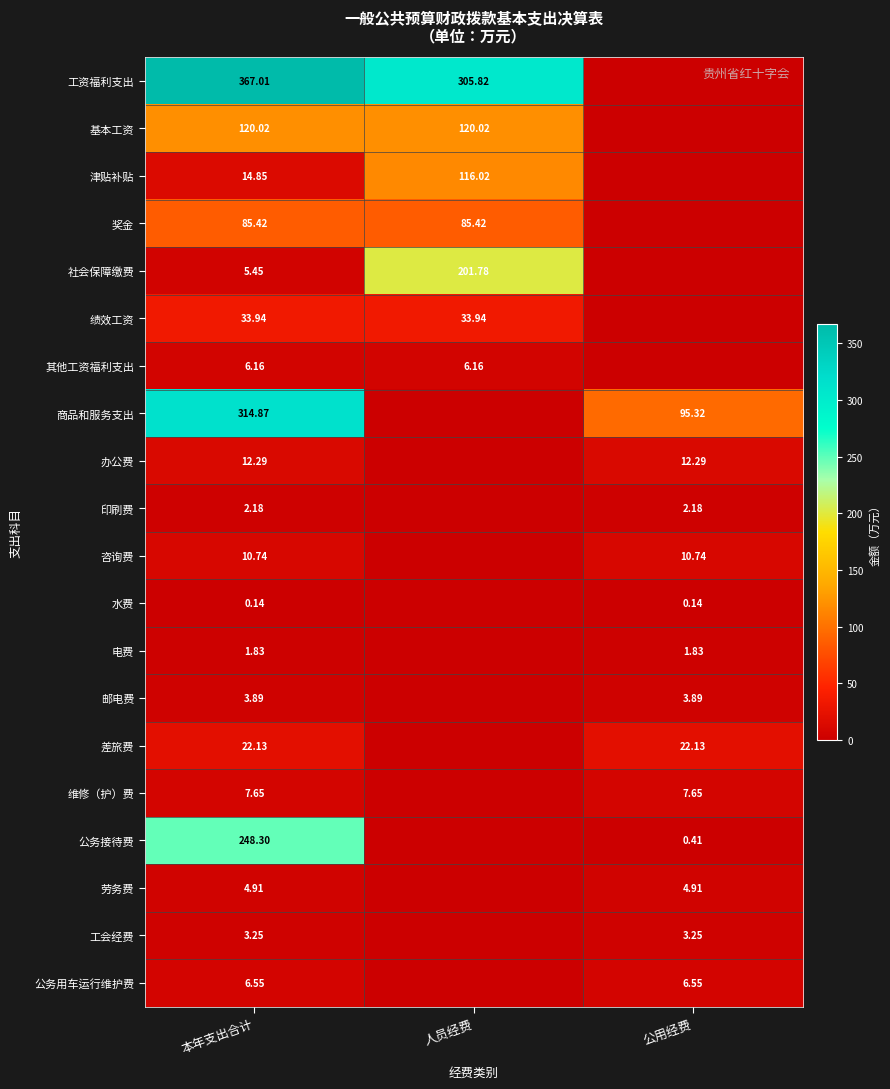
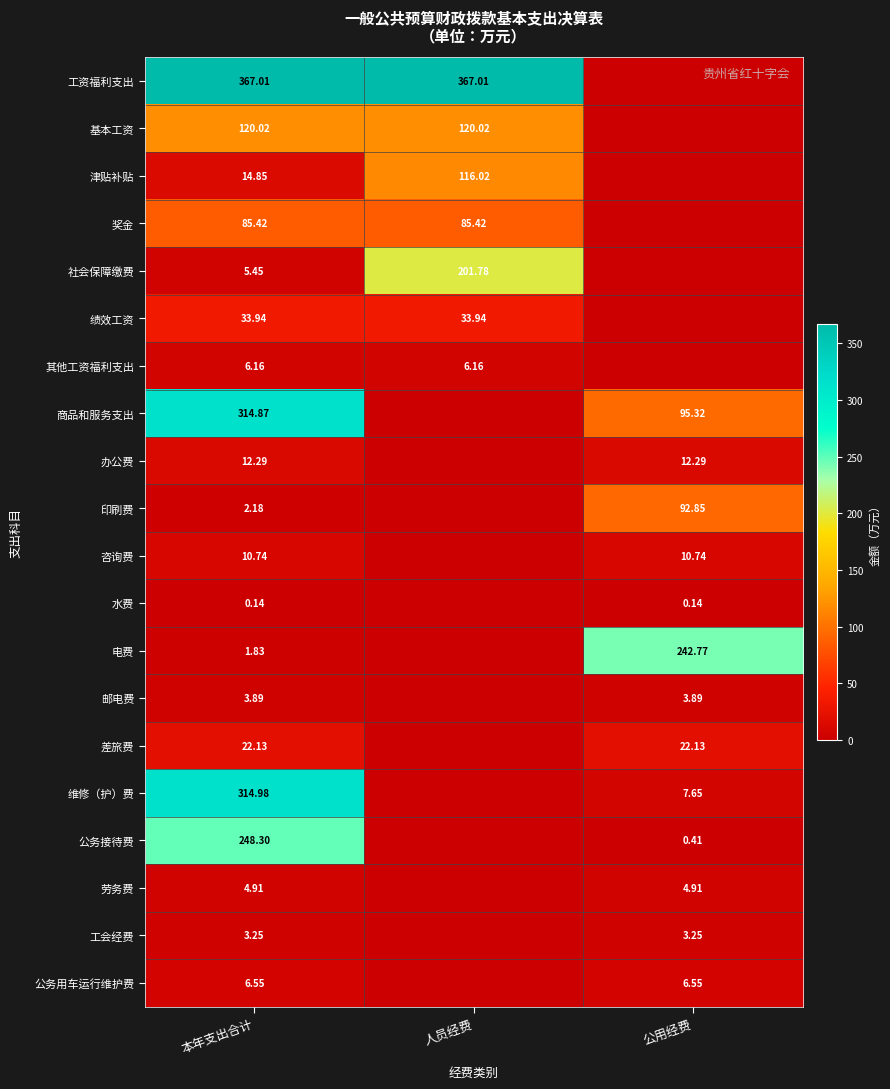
  {
    "工资福利支出": {
      "本年支出合计": 367.01,
-     "人员经费": 305.82
+     "人员经费": 367.01
    },
    "基本工资": {
      "本年支出合计": 120.02,
      "人员经费": 120.02
    },
    "津贴补贴": {
      "本年支出合计": 14.85,
      "人员经费": 116.02
    },
    "奖金": {
      "本年支出合计": 85.42,
      "人员经费": 85.42
    },
    "社会保障缴费": {
      "本年支出合计": 5.45,
      "人员经费": 201.78
    },
    "绩效工资": {
      "本年支出合计": 33.94,
      "人员经费": 33.94
    },
    "其他工资福利支出": {
      "本年支出合计": 6.16,
      "人员经费": 6.16
    },
    "商品和服务支出": {
      "本年支出合计": 314.87,
      "公用经费": 95.32
    },
    "办公费": {
      "本年支出合计": 12.29,
      "公用经费": 12.29
    },
    "印刷费": {
      "本年支出合计": 2.18,
-     "公用经费": 2.18
+     "公用经费": 92.85
    },
    "咨询费": {
      "本年支出合计": 10.74,
      "公用经费": 10.74
    },
    "水费": {
      "本年支出合计": 0.14,
      "公用经费": 0.14
    },
    "电费": {
      "本年支出合计": 1.83,
-     "公用经费": 1.83
+     "公用经费": 242.77
    },
    "邮电费": {
      "本年支出合计": 3.89,
      "公用经费": 3.89
    },
    "差旅费": {
      "本年支出合计": 22.13,
      "公用经费": 22.13
    },
    "维修（护）费": {
-     "本年支出合计": 7.65,
+     "本年支出合计": 314.98,
      "公用经费": 7.65
    },
    "公务接待费": {
      "本年支出合计": 248.30,
      "公用经费": 0.41
    },
    "劳务费": {
      "本年支出合计": 4.91,
      "公用经费": 4.91
    },
    "工会经费": {
      "本年支出合计": 3.25,
      "公用经费": 3.25
    },
    "公务用车运行维护费": {
      "本年支出合计": 6.55,
      "公用经费": 6.55
    }
  }
